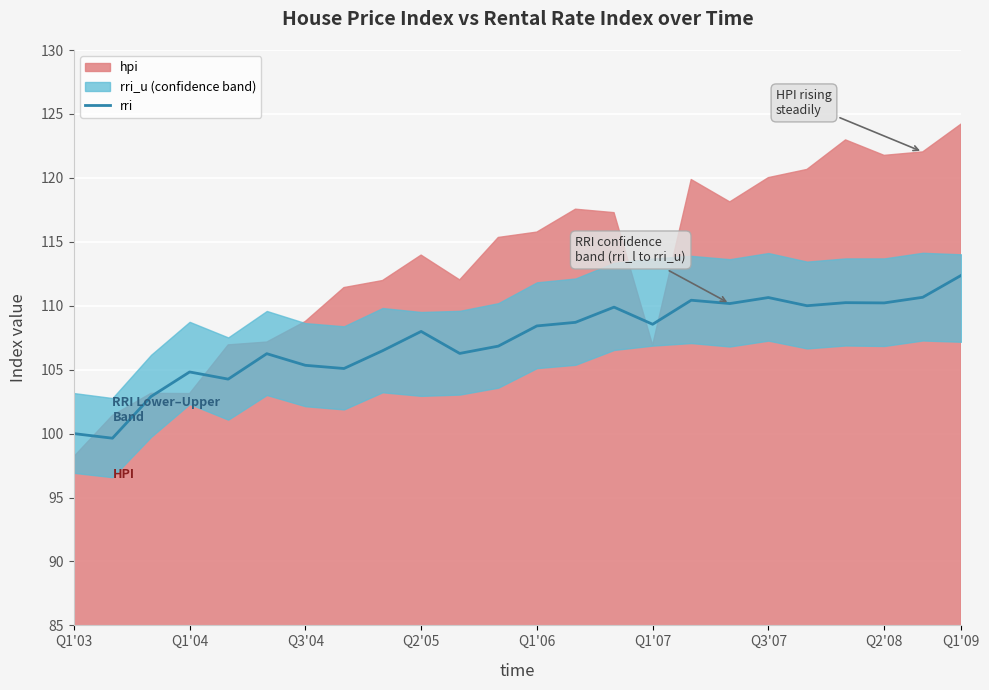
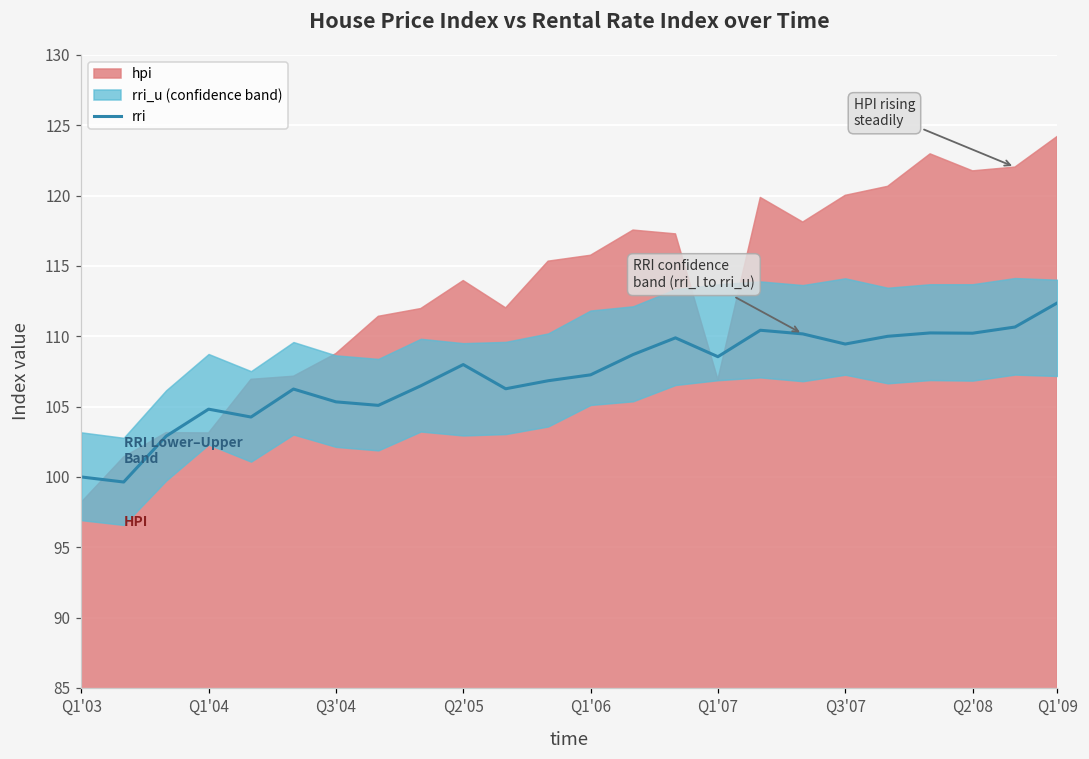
  {
    "rri": {
      "Q1'03": 100.0,
      "Q1'04": 104.8,
      "Q3'04": 105.3,
      "Q2'05": 108.0,
-     "Q1'06": 108.4,
+     "Q1'06": 107.3,
      "Q1'07": 108.6,
-     "Q3'07": 110.6,
+     "Q3'07": 109.5,
      "Q2'08": 110.2,
      "Q1'09": 112.4
    },
    "hpi": {
      "Q1'03": 98.2,
      "Q1'04": 103.1,
      "Q2'05": 114.0,
      "Q1'06": 115.8,
      "Q1'07": 106.9,
      "Q3'07": 120.0,
      "Q2'08": 121.8,
      "Q1'09": 124.2
    }
  }
